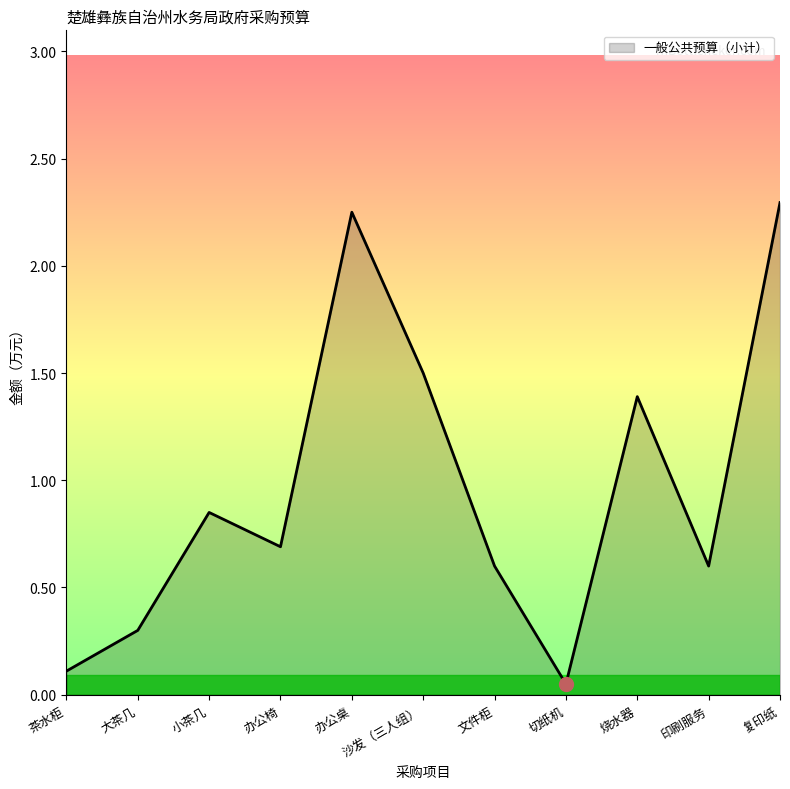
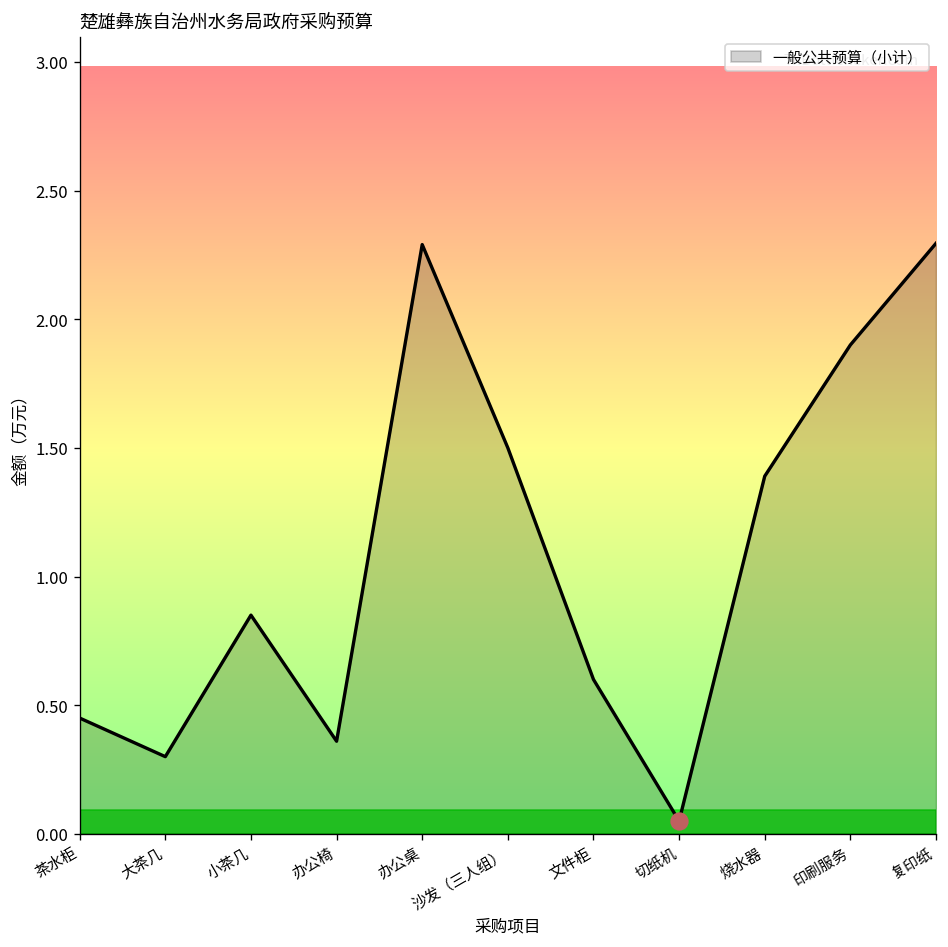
  {
    "一般公共预算（小计）": {
-     "茶水柜": 0.11,
+     "茶水柜": 0.45,
      "大茶几": 0.30,
      "小茶几": 0.85,
-     "办公椅": 0.69,
-     "办公桌": 2.25,
+     "办公椅": 0.36,
+     "办公桌": 2.29,
      "沙发（三人组）": 1.50,
      "文件柜": 0.60,
      "烧水器": 1.39,
-     "印刷服务": 0.6,
+     "印刷服务": 1.9,
      "复印纸": 2.30
    }
  }
